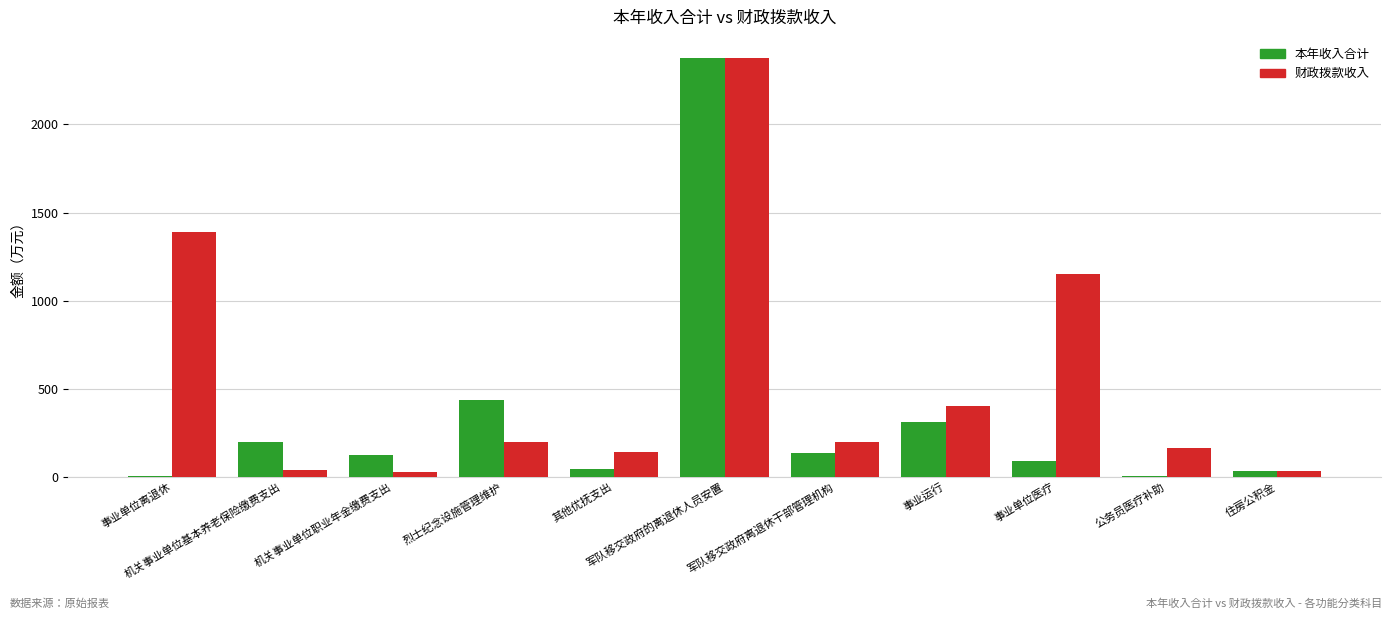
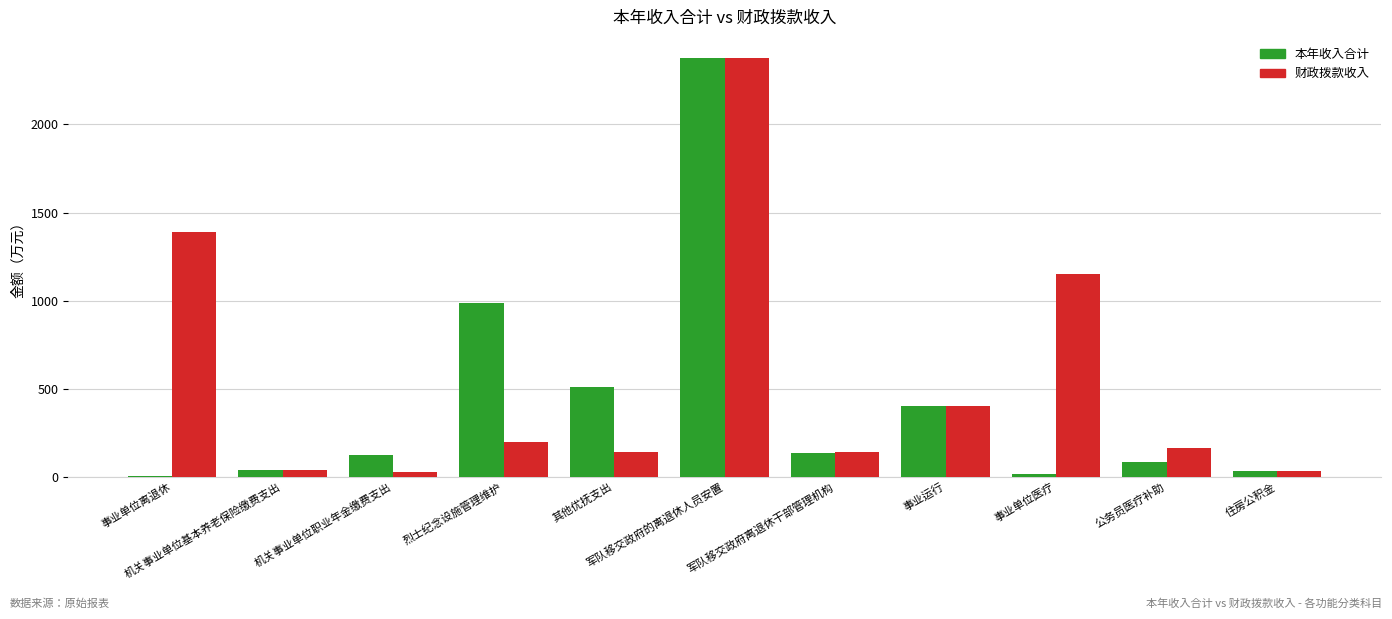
  {
    "本年收入合计": {
-     "机关事业单位基本养老保险缴费支出": 200,
+     "机关事业单位基本养老保险缴费支出": 40,
      "机关事业单位职业年金缴费支出": 120,
-     "烈士纪念设施管理维护": 430,
-     "其他优抚支出": 40,
+     "烈士纪念设施管理维护": 980,
+     "其他优抚支出": 510,
      "军队移交政府的离退休人员安置": 2380,
      "军队移交政府离退休干部管理机构": 140,
-     "事业运行": 310,
-     "事业单位医疗": 90,
-     "公务员医疗补助": 10,
+     "事业运行": 400,
+     "事业单位医疗": 20,
+     "公务员医疗补助": 80,
      "住房公积金": 30
    },
    "财政拨款收入": {
      "事业单位离退休": 1390,
      "机关事业单位基本养老保险缴费支出": 40,
      "机关事业单位职业年金缴费支出": 30,
      "烈士纪念设施管理维护": 200,
      "其他优抚支出": 140,
      "军队移交政府的离退休人员安置": 2380,
-     "军队移交政府离退休干部管理机构": 200,
+     "军队移交政府离退休干部管理机构": 140,
      "事业运行": 400,
      "事业单位医疗": 1150,
      "公务员医疗补助": 170,
      "住房公积金": 30
    }
  }
